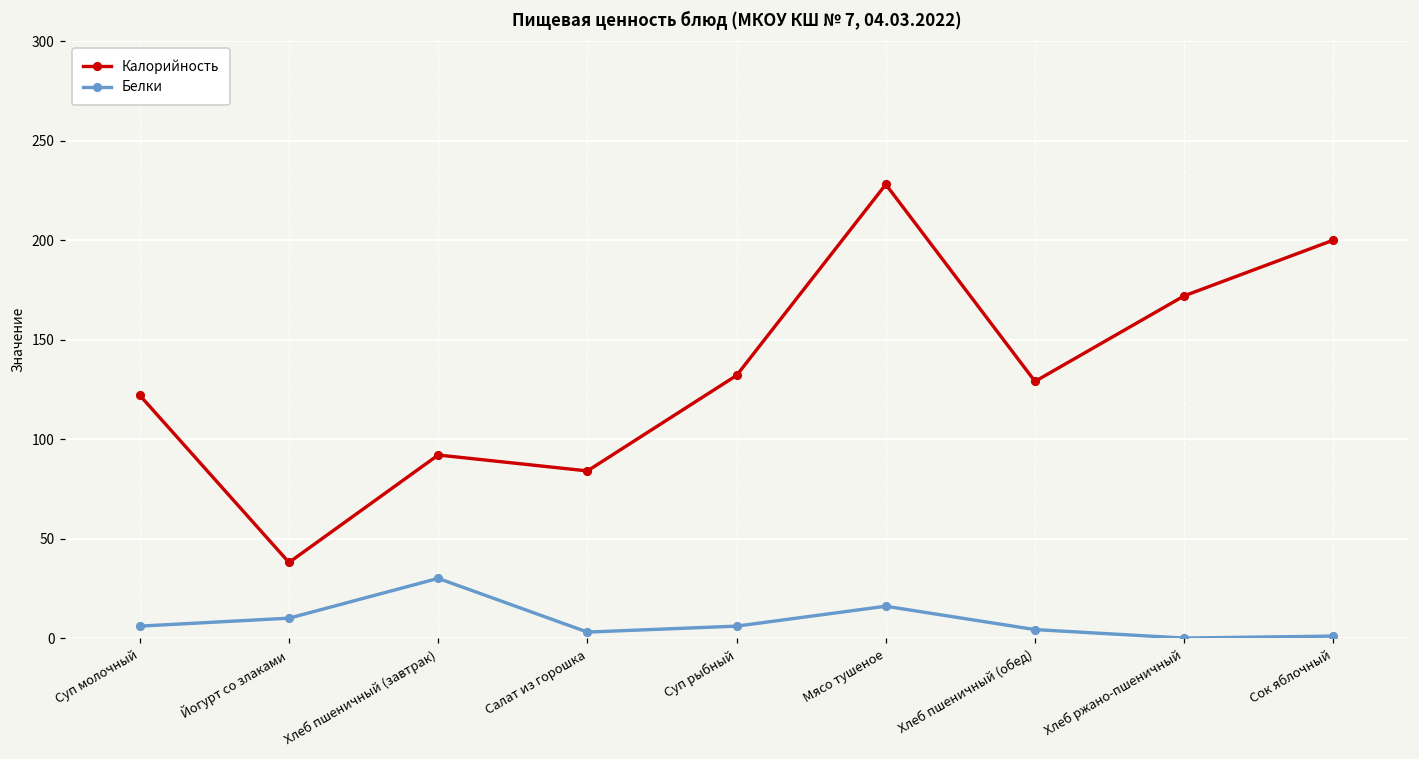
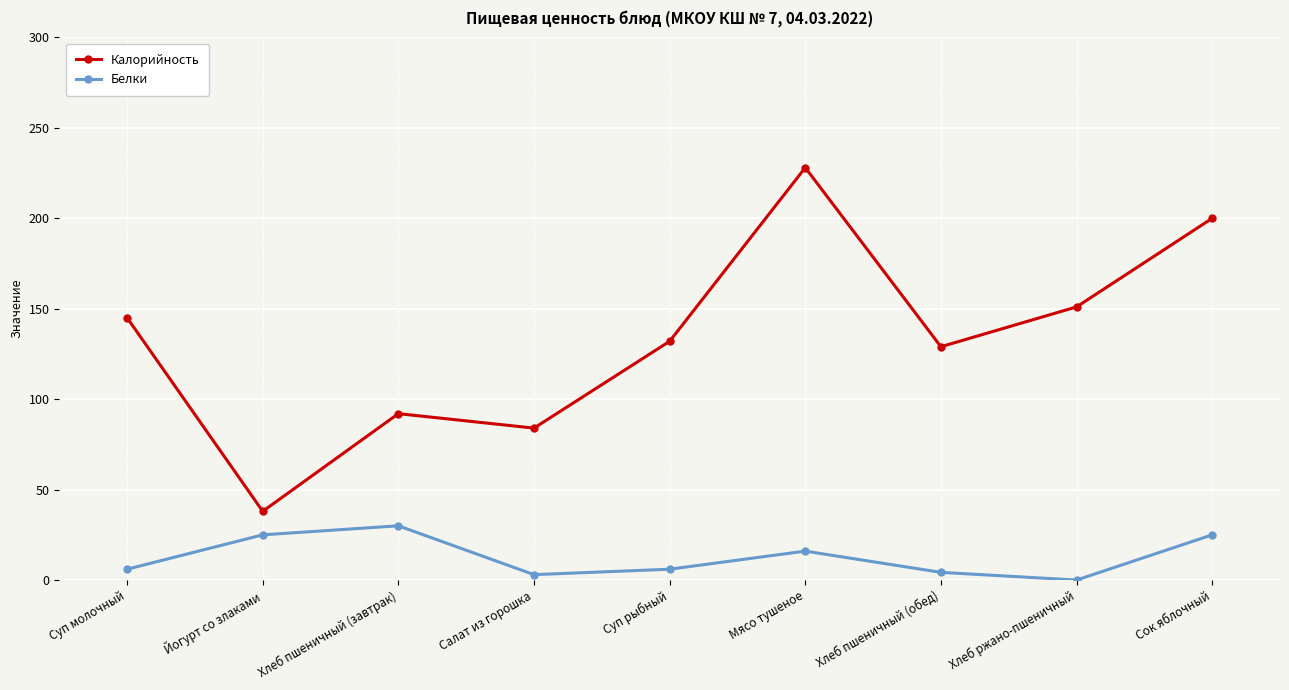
  {
    "Калорийность": {
-     "Суп молочный": 122,
+     "Суп молочный": 145,
      "Йогурт со злаками": 38,
      "Хлеб пшеничный (завтрак)": 92,
      "Салат из горошка": 84,
      "Суп рыбный": 132,
      "Мясо тушеное": 228,
      "Хлеб пшеничный (обед)": 129,
-     "Хлеб ржано-пшеничный": 172,
+     "Хлеб ржано-пшеничный": 151,
      "Сок яблочный": 200
    },
    "Белки": {
      "Суп молочный": 6,
-     "Йогурт со злаками": 10,
+     "Йогурт со злаками": 25,
      "Хлеб пшеничный (завтрак)": 30,
      "Салат из горошка": 3,
      "Суп рыбный": 6,
      "Мясо тушеное": 16,
      "Хлеб пшеничный (обед)": 4,
      "Хлеб ржано-пшеничный": 0,
-     "Сок яблочный": 1
+     "Сок яблочный": 25
    }
  }
